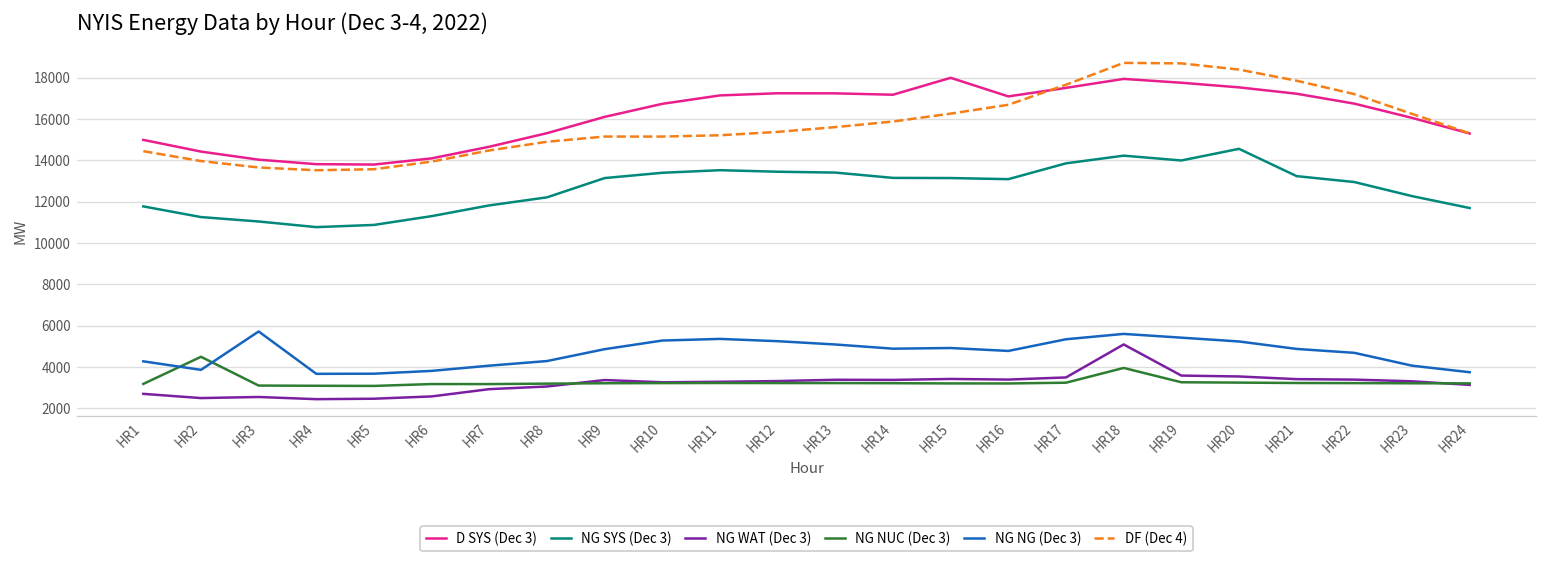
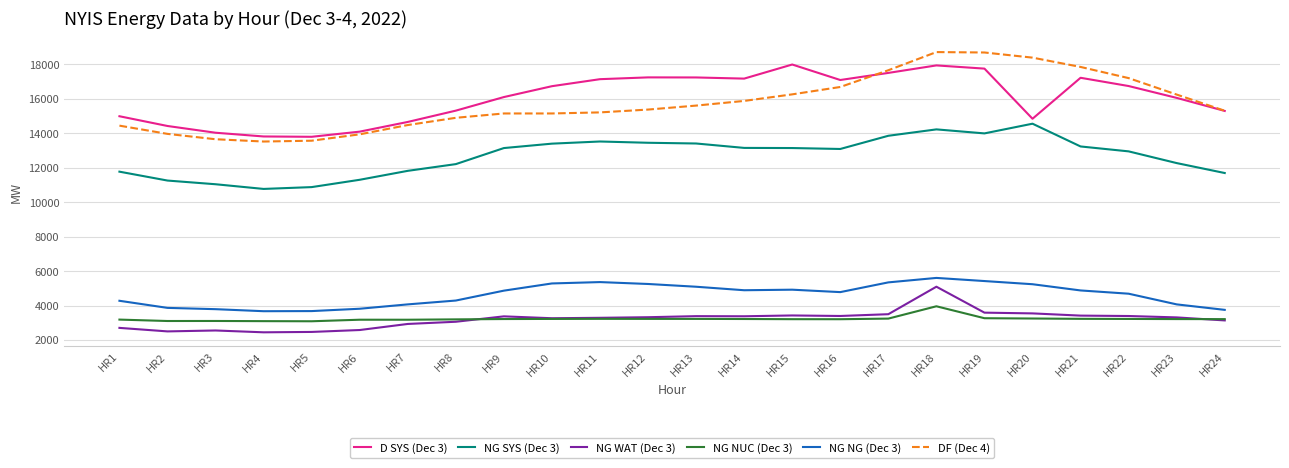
  {
    "D SYS (Dec 3)": {
      "HR1": 15000,
      "HR2": 14400,
      "HR3": 14000,
      "HR4": 13800,
      "HR5": 13800,
      "HR6": 14100,
      "HR7": 14700,
      "HR8": 15300,
      "HR9": 16100,
      "HR10": 16700,
      "HR11": 17100,
      "HR12": 17200,
      "HR13": 17200,
      "HR14": 17200,
      "HR15": 18000,
      "HR16": 17100,
      "HR17": 17500,
      "HR18": 17900,
      "HR19": 17800,
-     "HR20": 17500,
+     "HR20": 14800,
      "HR21": 17200,
      "HR22": 16700,
      "HR23": 16100
    },
    "NG SYS (Dec 3)": {
      "HR1": 11800,
      "HR2": 11300,
      "HR3": 11000,
      "HR4": 10800,
      "HR5": 10900,
      "HR6": 11300,
      "HR7": 11800,
      "HR8": 12200,
      "HR9": 13100,
      "HR10": 13400,
      "HR11": 13500,
      "HR12": 13400,
      "HR13": 13400,
      "HR14": 13100,
      "HR15": 13100,
      "HR16": 13100,
      "HR17": 13900,
      "HR18": 14200,
      "HR19": 14000,
      "HR20": 14600,
      "HR21": 13200,
      "HR22": 12900,
      "HR23": 12300,
      "HR24": 11700
    },
    "NG WAT (Dec 3)": {
      "HR1": 2700,
      "HR2": 2500,
      "HR3": 2600,
      "HR4": 2400,
      "HR5": 2500,
      "HR6": 2600,
      "HR7": 2900,
      "HR9": 3400,
      "HR13": 3400,
      "HR14": 3400,
      "HR15": 3400,
      "HR16": 3400,
      "HR17": 3500,
      "HR18": 5100,
      "HR19": 3600,
      "HR20": 3500,
      "HR21": 3400,
      "HR22": 3400
    },
    "NG NUC (Dec 3)": {
      "HR1": 3200,
-     "HR2": 4500,
+     "HR2": 3100,
      "HR3": 3100,
      "HR4": 3100,
      "HR5": 3100,
      "HR6": 3200,
      "HR7": 3200,
      "HR9": 3200,
      "HR13": 3200,
      "HR14": 3200,
      "HR15": 3200,
      "HR16": 3200,
      "HR17": 3200,
      "HR18": 4000,
      "HR19": 3300,
      "HR20": 3200,
      "HR21": 3200,
      "HR22": 3200
    },
    "NG NG (Dec 3)": {
      "HR1": 4300,
      "HR2": 3900,
-     "HR3": 5700,
+     "HR3": 3800,
      "HR4": 3700,
      "HR5": 3700,
      "HR6": 3800,
      "HR7": 4100,
      "HR8": 4300,
      "HR9": 4900,
      "HR10": 5300,
      "HR11": 5400,
      "HR12": 5300,
      "HR13": 5100,
      "HR14": 4900,
      "HR15": 4900,
      "HR16": 4800,
      "HR17": 5300,
      "HR18": 5600,
      "HR19": 5400,
      "HR20": 5200,
      "HR21": 4900,
      "HR22": 4700,
      "HR23": 4100,
      "HR24": 3700
    },
    "DF (Dec 4)": {
      "HR1": 14400,
      "HR2": 14000,
      "HR3": 13700,
      "HR4": 13500,
      "HR5": 13600,
      "HR6": 13900,
      "HR7": 14500,
      "HR8": 14900,
      "HR9": 15100,
      "HR10": 15100,
      "HR11": 15200,
      "HR12": 15400,
      "HR13": 15600,
      "HR14": 15900,
      "HR15": 16300,
      "HR16": 16700,
      "HR17": 17700,
      "HR18": 18700,
      "HR19": 18700,
      "HR20": 18400,
      "HR21": 17800,
      "HR22": 17200,
      "HR23": 16200
    }
  }
